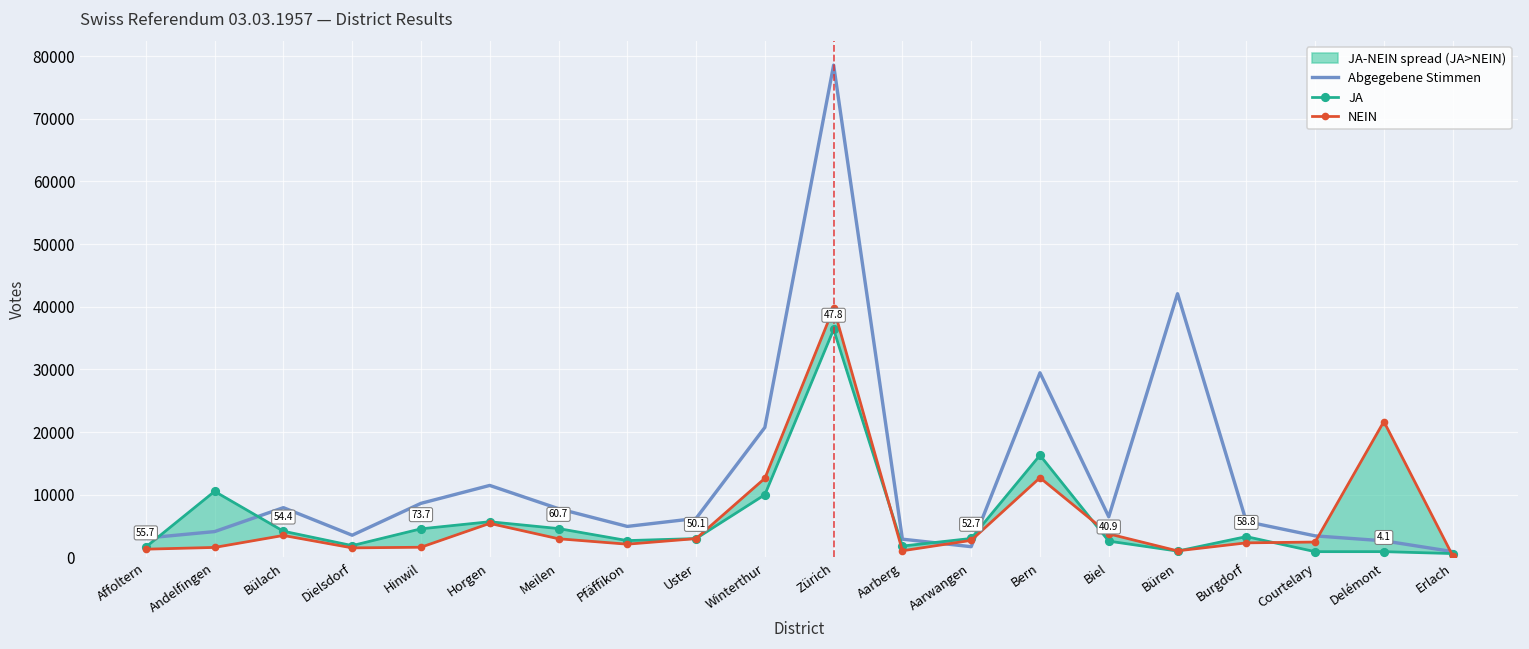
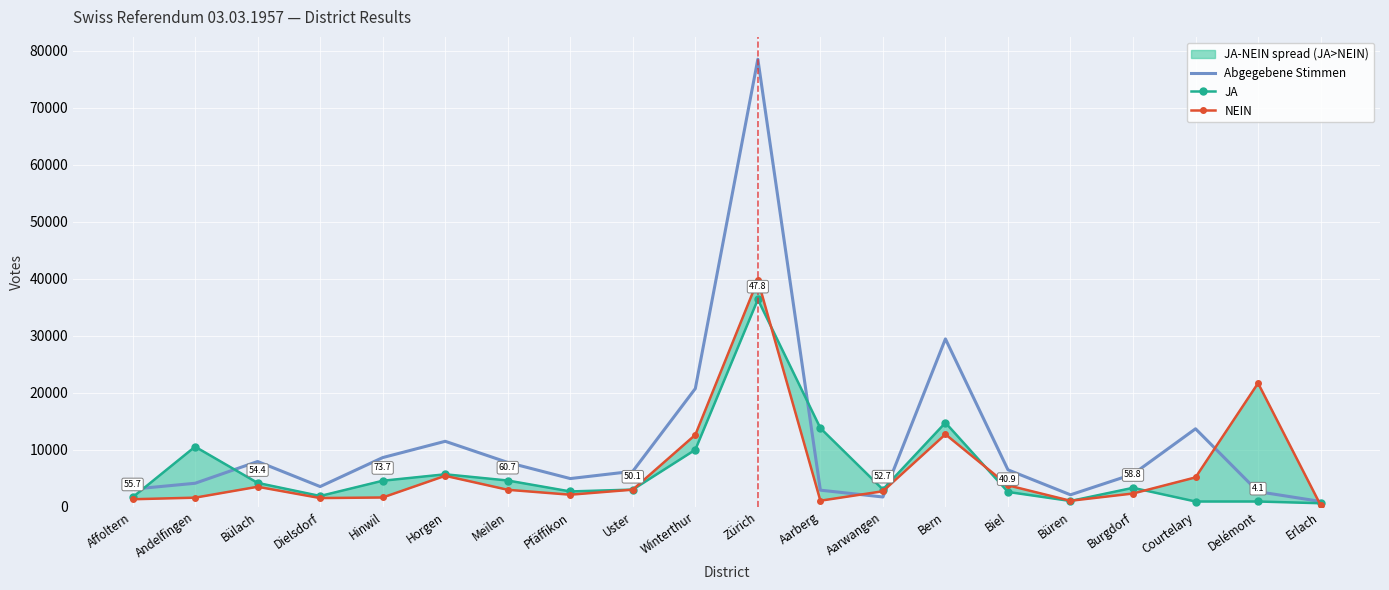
  {
    "Abgegebene Stimmen": {
      "Andelfingen": 4000,
      "Dielsdorf": 4000,
      "Horgen": 11000,
      "Pfäffikon": 5000,
      "Winterthur": 21000,
      "Zürich": 79000,
      "Aarberg": 3000,
      "Aarwangen": 2000,
      "Bern": 29000,
      "Biel": 6000,
-     "Büren": 42000,
-     "Courtelary": 3000
+     "Büren": 2000,
+     "Courtelary": 14000
    },
    "JA": {
      "Andelfingen": 11000,
      "Bülach": 4000,
      "Hinwil": 5000,
      "Meilen": 5000,
      "Pfäffikon": 3000,
      "Winterthur": 10000,
      "Zürich": 36000,
-     "Aarberg": 2000,
-     "Bern": 16000,
+     "Aarberg": 14000,
+     "Bern": 15000,
      "Biel": 3000,
      "Burgdorf": 3000,
      "Courtelary": 1000,
      "Delémont": 1000
    },
    "NEIN": {
      "Andelfingen": 2000,
      "Bülach": 4000,
      "Hinwil": 2000,
      "Meilen": 3000,
      "Pfäffikon": 2000,
      "Winterthur": 13000,
      "Aarberg": 1000,
      "Bern": 13000,
      "Burgdorf": 2000,
-     "Courtelary": 2000,
+     "Courtelary": 5000,
      "Delémont": 22000
    }
  }
